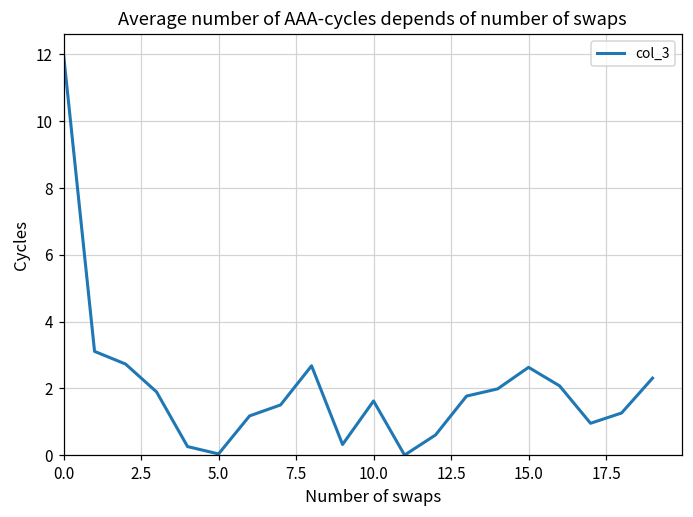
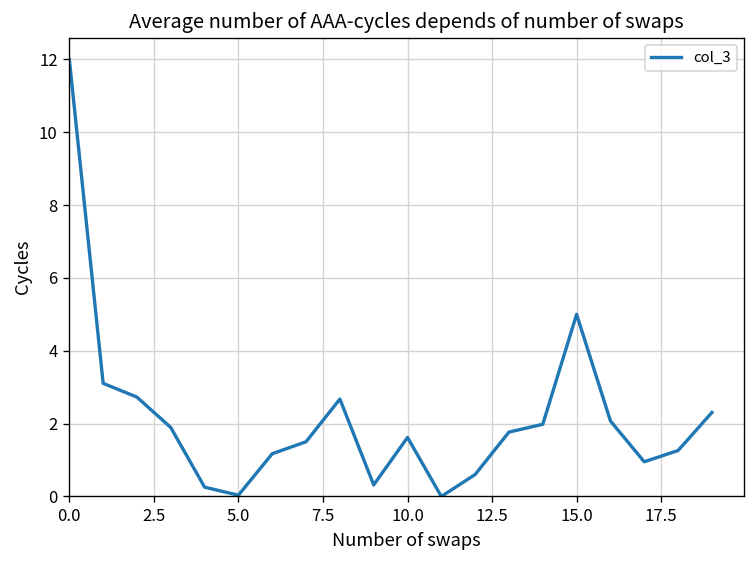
  {
    "0.0": 12.0,
    "5.0": 0.0,
    "10.0": 1.6,
-   "15.0": 2.6
+   "15.0": 5.0
  }
